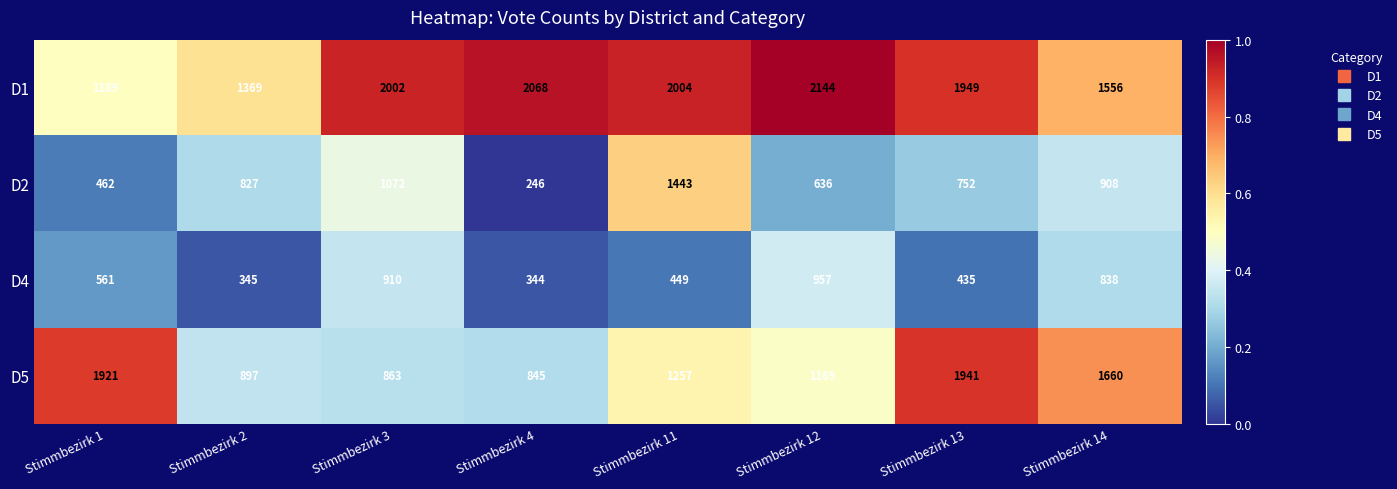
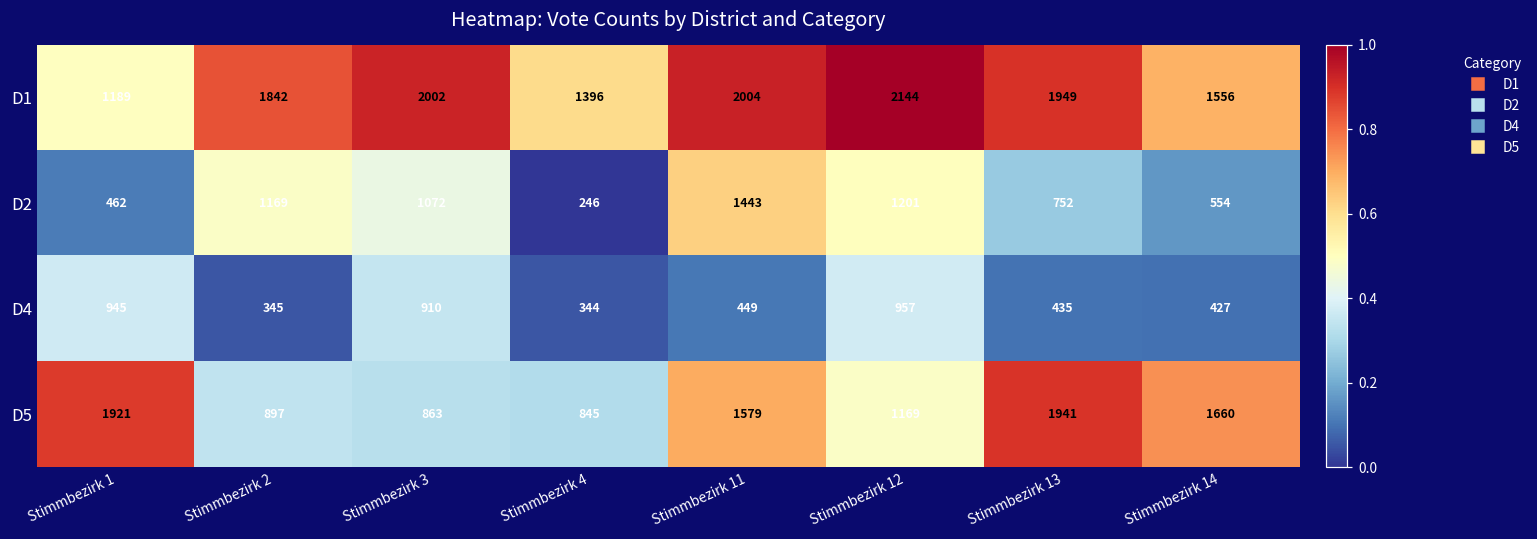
  {
    "D1": {
      "Stimmbezirk 1": 1189,
-     "Stimmbezirk 2": 1369,
+     "Stimmbezirk 2": 1842,
      "Stimmbezirk 3": 2002,
-     "Stimmbezirk 4": 2068,
+     "Stimmbezirk 4": 1396,
      "Stimmbezirk 11": 2004,
      "Stimmbezirk 12": 2144,
      "Stimmbezirk 13": 1949,
      "Stimmbezirk 14": 1556
    },
    "D2": {
      "Stimmbezirk 1": 462,
-     "Stimmbezirk 2": 827,
+     "Stimmbezirk 2": 1169,
      "Stimmbezirk 4": 246,
      "Stimmbezirk 11": 1443,
-     "Stimmbezirk 12": 636,
+     "Stimmbezirk 12": 1201,
      "Stimmbezirk 13": 752,
-     "Stimmbezirk 14": 908
+     "Stimmbezirk 14": 554
    },
    "D4": {
-     "Stimmbezirk 1": 561,
+     "Stimmbezirk 1": 945,
      "Stimmbezirk 2": 345,
      "Stimmbezirk 3": 910,
      "Stimmbezirk 4": 344,
      "Stimmbezirk 11": 449,
      "Stimmbezirk 13": 435,
-     "Stimmbezirk 14": 838
+     "Stimmbezirk 14": 427
    },
    "D5": {
      "Stimmbezirk 1": 1921,
      "Stimmbezirk 2": 897,
      "Stimmbezirk 3": 863,
      "Stimmbezirk 4": 845,
-     "Stimmbezirk 11": 1257,
+     "Stimmbezirk 11": 1579,
      "Stimmbezirk 12": 1169,
      "Stimmbezirk 13": 1941,
      "Stimmbezirk 14": 1660
    }
  }
